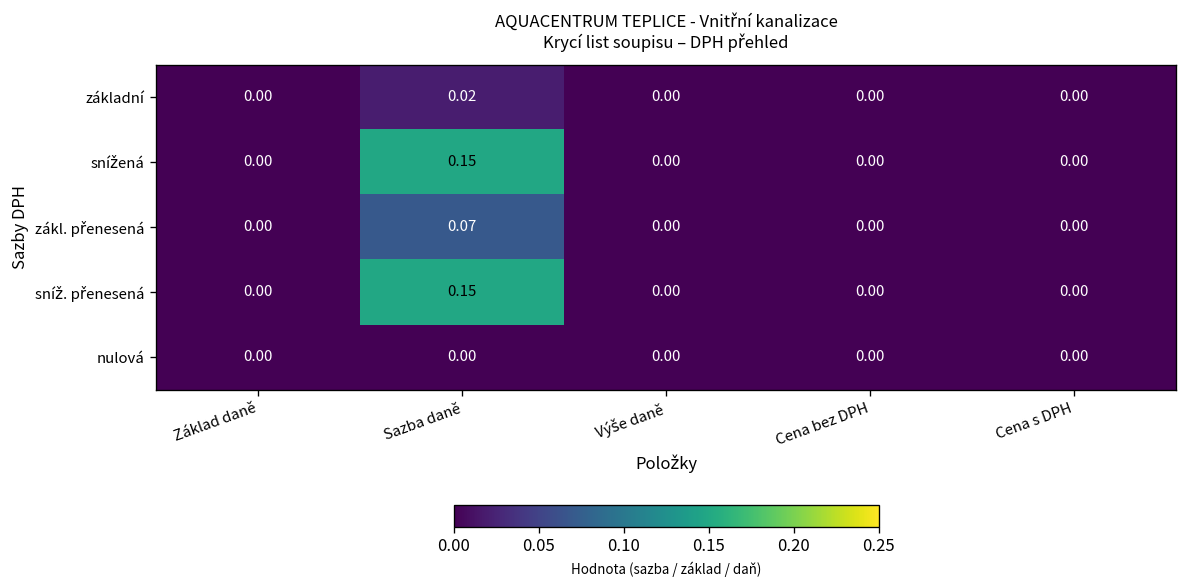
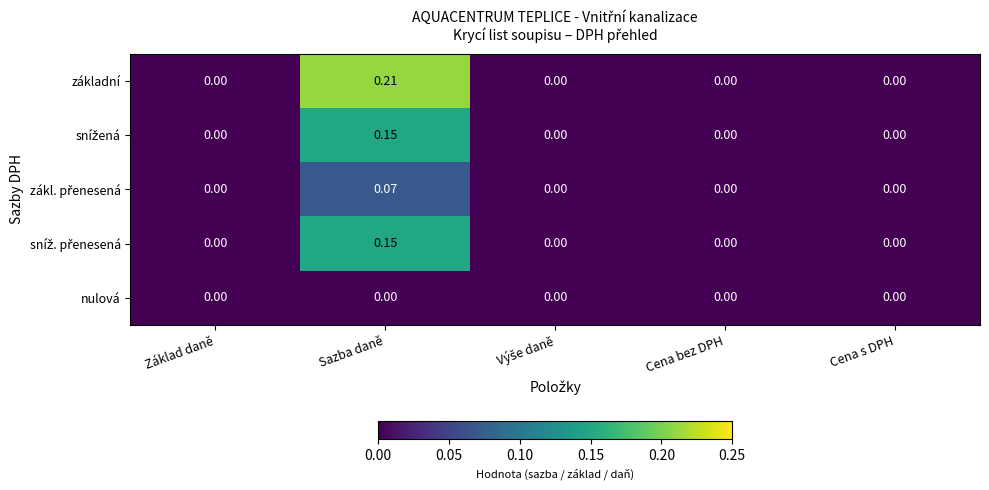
  {
    "základní": {
      "Základ daně": 0.00,
-     "Sazba daně": 0.02,
+     "Sazba daně": 0.21,
      "Výše daně": 0.00,
      "Cena bez DPH": 0.00,
      "Cena s DPH": 0.00
    },
    "snížená": {
      "Základ daně": 0.00,
      "Sazba daně": 0.15,
      "Výše daně": 0.00,
      "Cena bez DPH": 0.00,
      "Cena s DPH": 0.00
    },
    "zákl. přenesená": {
      "Základ daně": 0.00,
      "Sazba daně": 0.07,
      "Výše daně": 0.00,
      "Cena bez DPH": 0.00,
      "Cena s DPH": 0.00
    },
    "sníž. přenesená": {
      "Základ daně": 0.00,
      "Sazba daně": 0.15,
      "Výše daně": 0.00,
      "Cena bez DPH": 0.00,
      "Cena s DPH": 0.00
    },
    "nulová": {
      "Základ daně": 0.00,
      "Sazba daně": 0.00,
      "Výše daně": 0.00,
      "Cena bez DPH": 0.00,
      "Cena s DPH": 0.00
    }
  }
